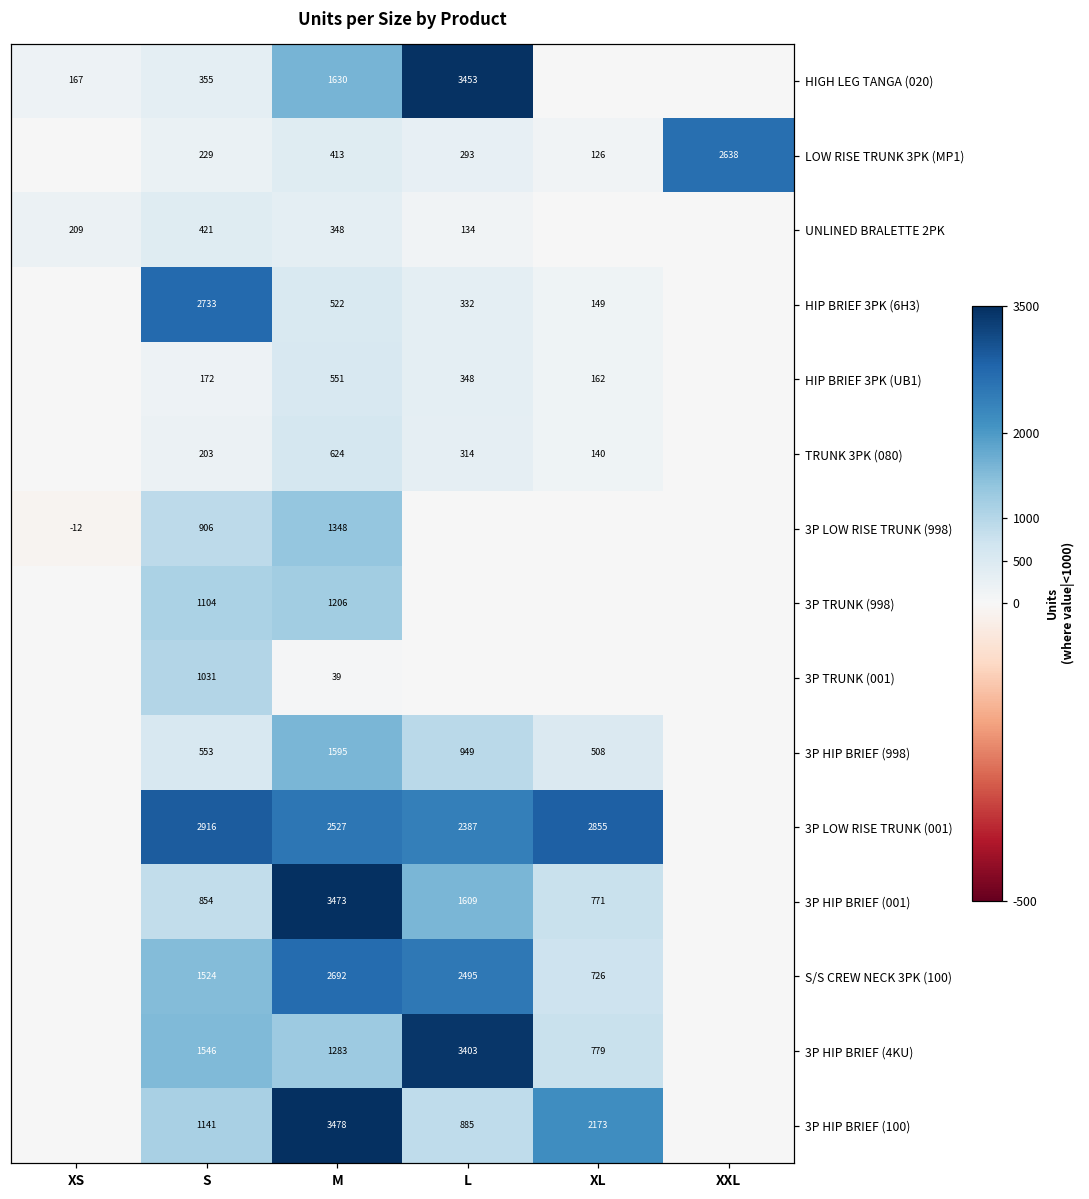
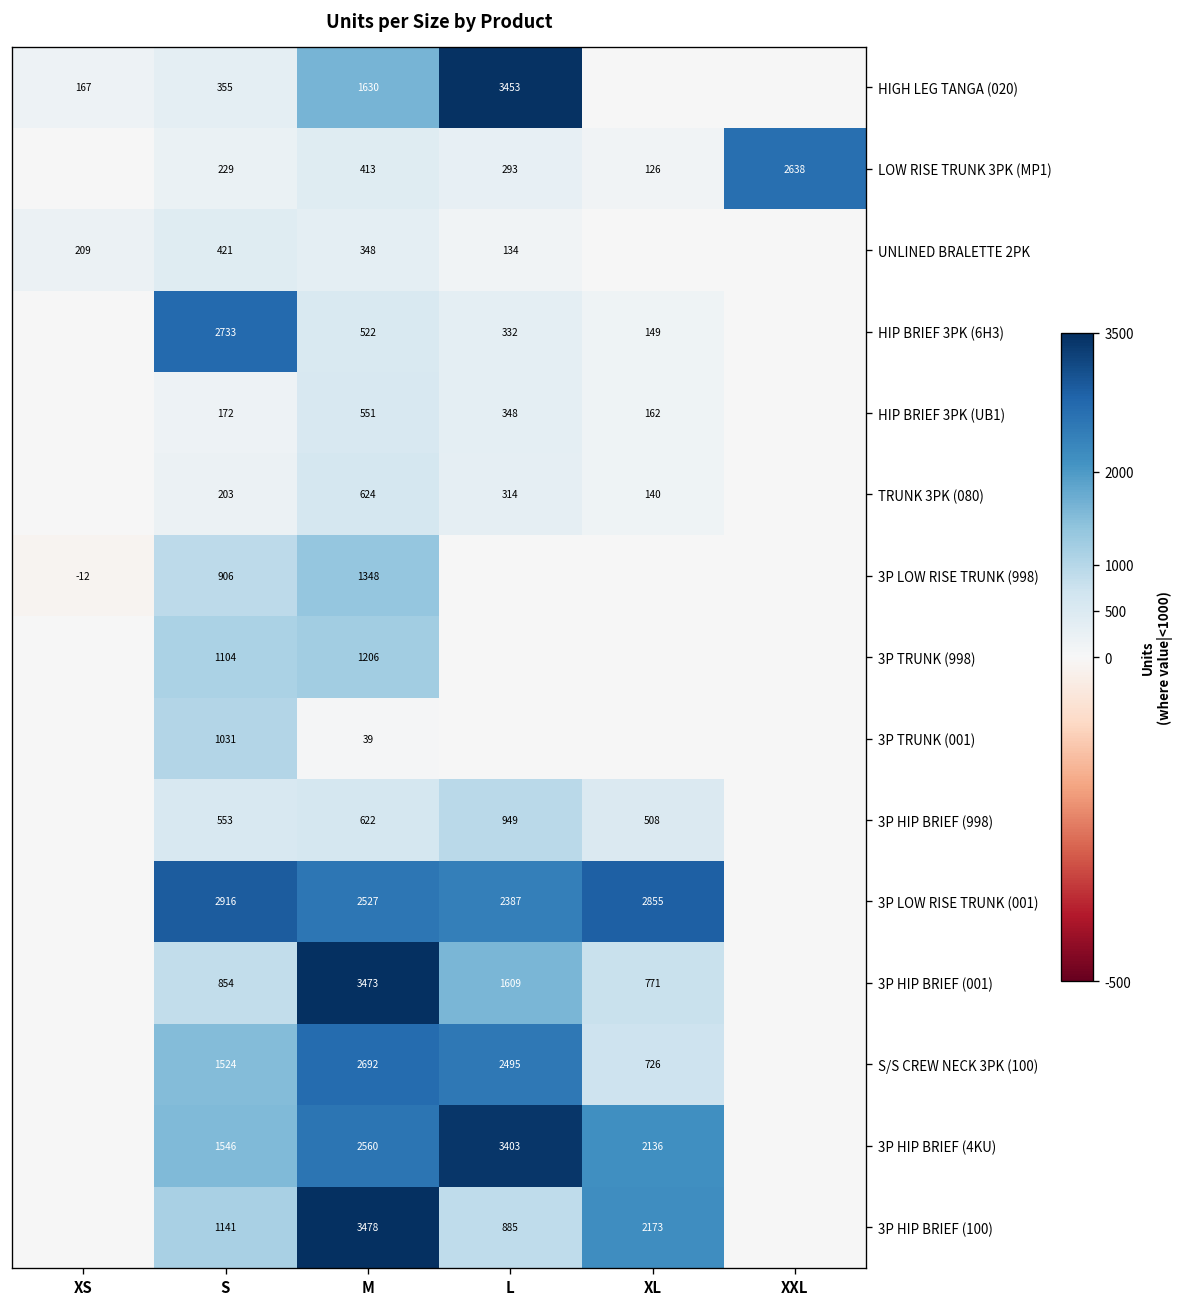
  {
    "HIGH LEG TANGA (020)": {
      "XS": 167,
      "S": 355,
      "M": 1630,
      "L": 3453
    },
    "LOW RISE TRUNK 3PK (MP1)": {
      "S": 229,
      "M": 413,
      "L": 293,
      "XL": 126,
      "XXL": 2638
    },
    "UNLINED BRALETTE 2PK": {
      "XS": 209,
      "S": 421,
      "M": 348,
      "L": 134
    },
    "HIP BRIEF 3PK (6H3)": {
      "S": 2733,
      "M": 522,
      "L": 332,
      "XL": 149
    },
    "HIP BRIEF 3PK (UB1)": {
      "S": 172,
      "M": 551,
      "L": 348,
      "XL": 162
    },
    "TRUNK 3PK (080)": {
      "S": 203,
      "M": 624,
      "L": 314,
      "XL": 140
    },
    "3P LOW RISE TRUNK (998)": {
      "XS": -12,
      "S": 906,
      "M": 1348
    },
    "3P TRUNK (998)": {
      "S": 1104,
      "M": 1206
    },
    "3P TRUNK (001)": {
      "S": 1031,
      "M": 39
    },
    "3P HIP BRIEF (998)": {
      "S": 553,
-     "M": 1595,
+     "M": 622,
      "L": 949,
      "XL": 508
    },
    "3P LOW RISE TRUNK (001)": {
      "S": 2916,
      "M": 2527,
      "L": 2387,
      "XL": 2855
    },
    "3P HIP BRIEF (001)": {
      "S": 854,
      "M": 3473,
      "L": 1609,
      "XL": 771
    },
    "S/S CREW NECK 3PK (100)": {
      "S": 1524,
      "M": 2692,
      "L": 2495,
      "XL": 726
    },
    "3P HIP BRIEF (4KU)": {
      "S": 1546,
-     "M": 1283,
+     "M": 2560,
      "L": 3403,
-     "XL": 779
+     "XL": 2136
    },
    "3P HIP BRIEF (100)": {
      "S": 1141,
      "M": 3478,
      "L": 885,
      "XL": 2173
    }
  }
